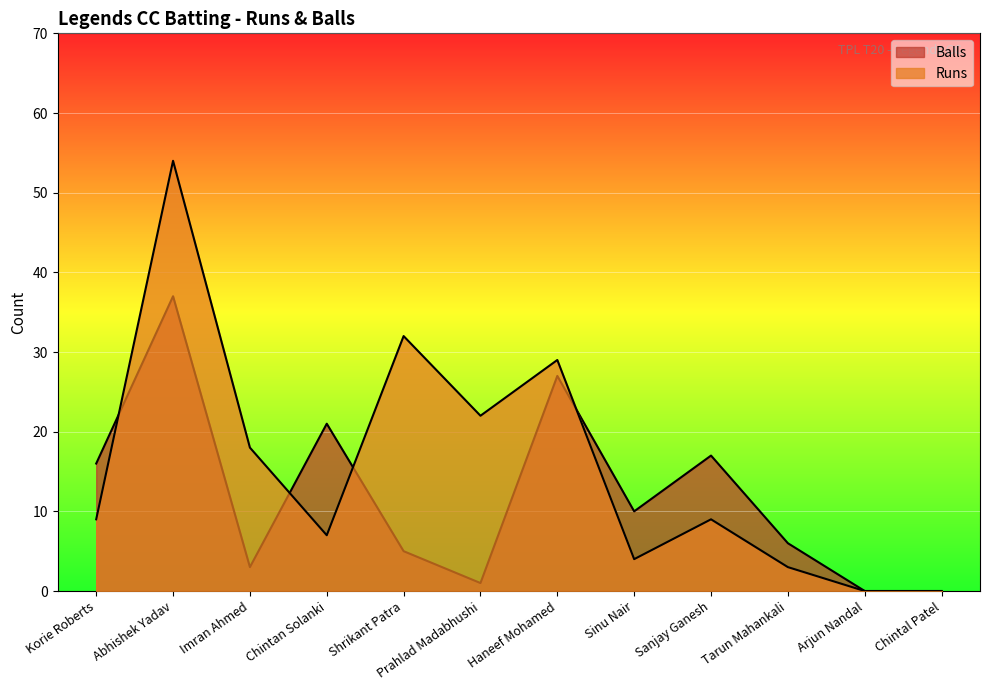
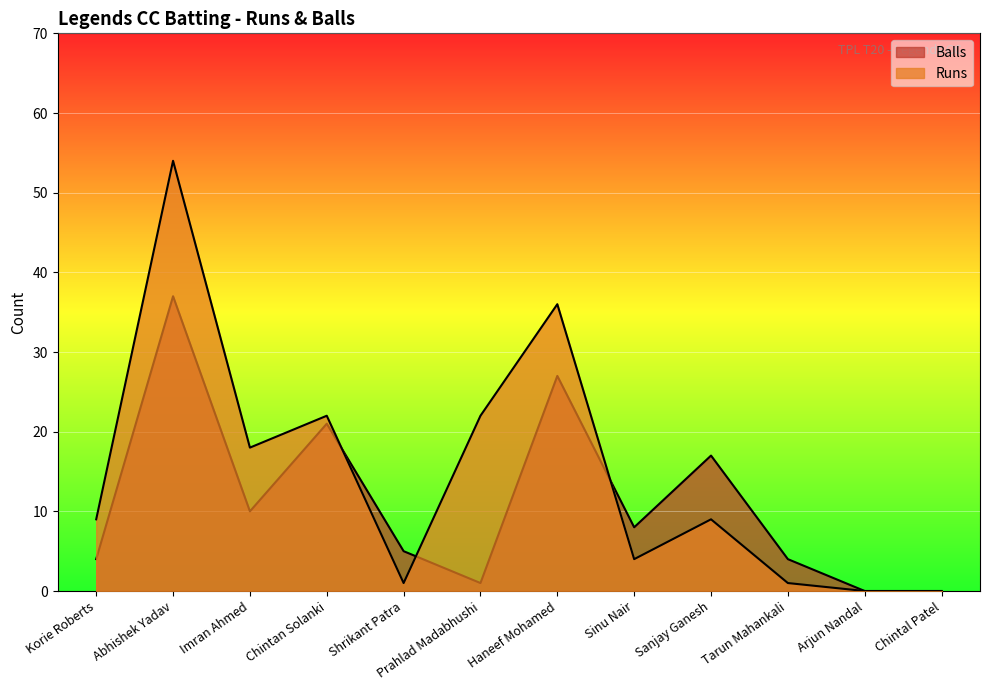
  {
    "Balls": {
-     "Korie Roberts": 16,
+     "Korie Roberts": 4,
      "Abhishek Yadav": 37,
-     "Imran Ahmed": 3,
+     "Imran Ahmed": 10,
      "Chintan Solanki": 21,
      "Shrikant Patra": 5,
      "Prahlad Madabhushi": 1,
      "Haneef Mohamed": 27,
-     "Sinu Nair": 10,
+     "Sinu Nair": 8,
      "Sanjay Ganesh": 17,
-     "Tarun Mahankali": 6
+     "Tarun Mahankali": 4
    },
    "Runs": {
      "Korie Roberts": 9,
      "Abhishek Yadav": 54,
      "Imran Ahmed": 18,
-     "Chintan Solanki": 7,
-     "Shrikant Patra": 32,
+     "Chintan Solanki": 22,
+     "Shrikant Patra": 1,
      "Prahlad Madabhushi": 22,
-     "Haneef Mohamed": 29,
+     "Haneef Mohamed": 36,
      "Sinu Nair": 4,
      "Sanjay Ganesh": 9,
-     "Tarun Mahankali": 3
+     "Tarun Mahankali": 1
    }
  }
